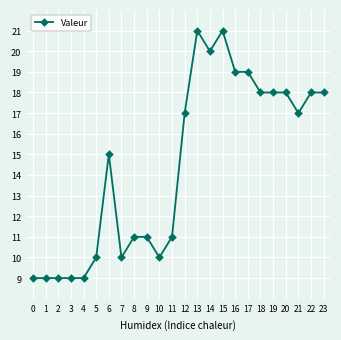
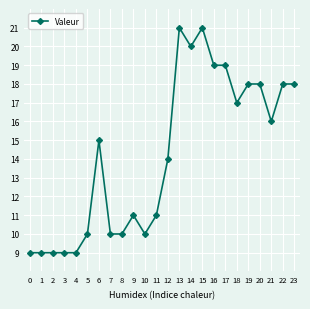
  {
    "0": 9,
    "1": 9,
    "2": 9,
    "3": 9,
    "4": 9,
    "5": 10,
    "6": 15,
    "7": 10,
-   "8": 11,
+   "8": 10,
    "9": 11,
    "10": 10,
    "11": 11,
-   "12": 17,
+   "12": 14,
    "13": 21,
    "14": 20,
    "15": 21,
    "16": 19,
    "17": 19,
-   "18": 18,
+   "18": 17,
    "19": 18,
    "20": 18,
-   "21": 17,
+   "21": 16,
    "22": 18,
    "23": 18
  }
